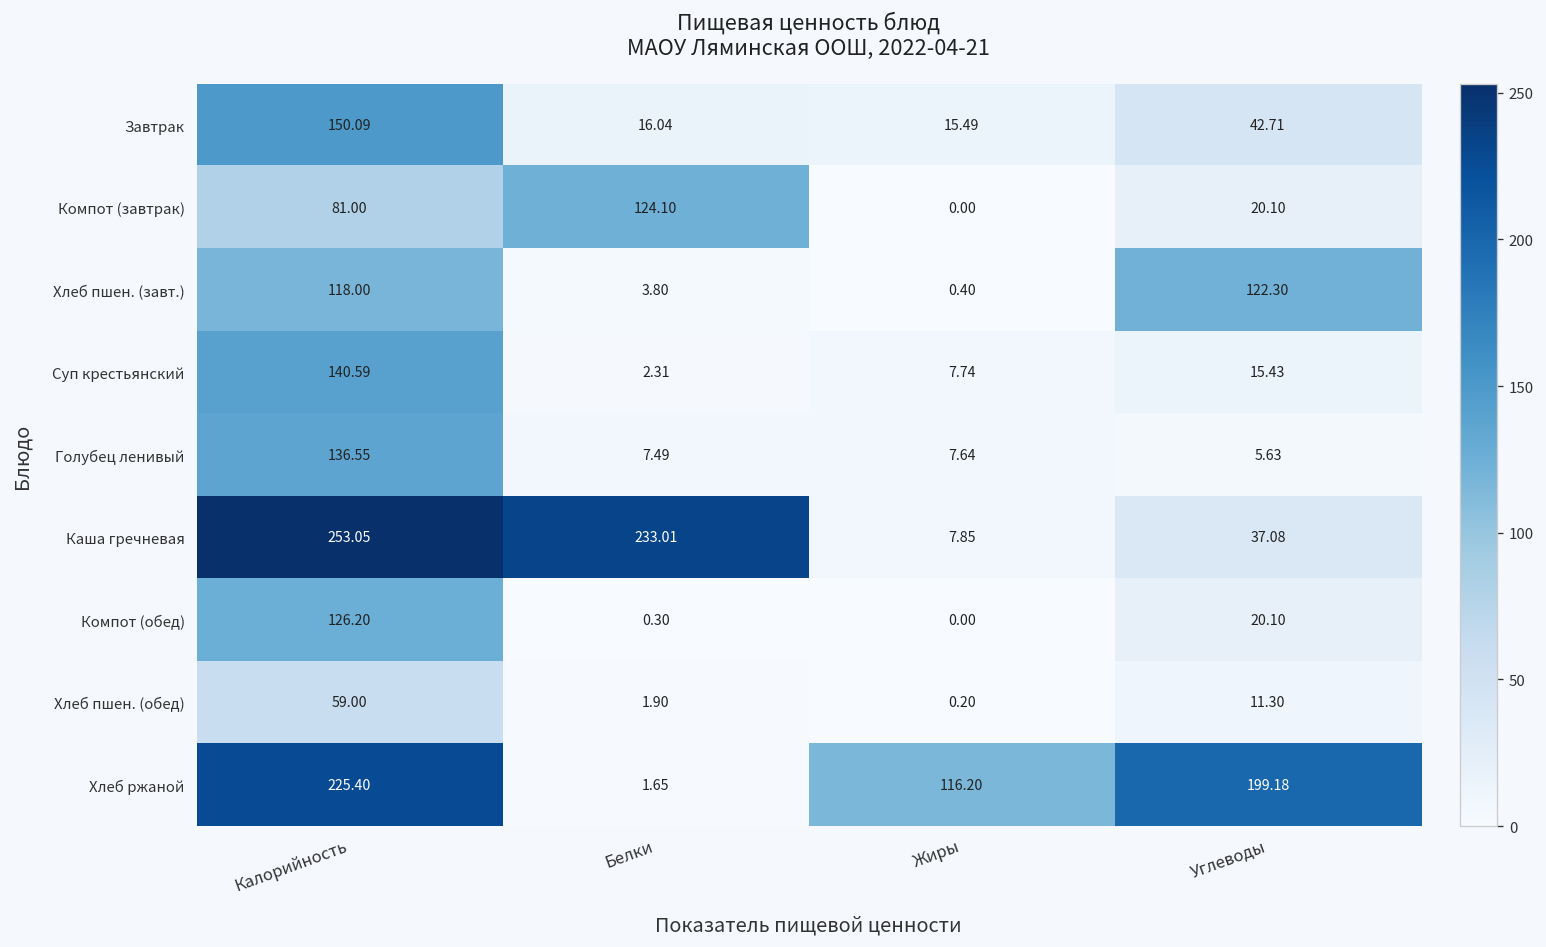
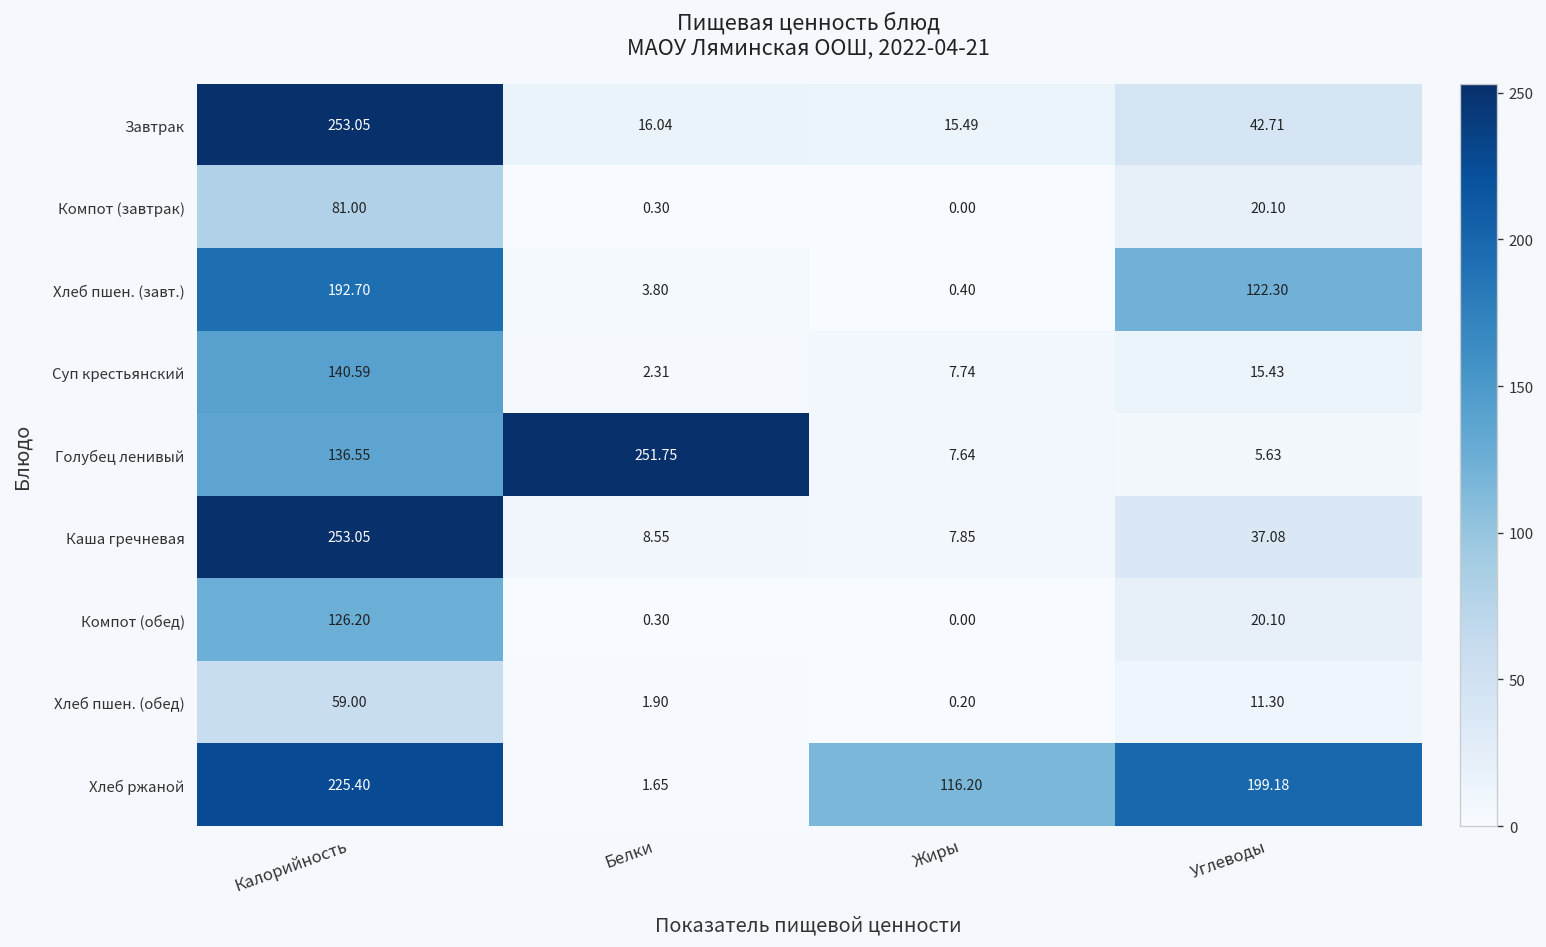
  {
    "Завтрак": {
-     "Калорийность": 150.09,
+     "Калорийность": 253.05,
      "Белки": 16.04,
      "Жиры": 15.49,
      "Углеводы": 42.71
    },
    "Компот (завтрак)": {
      "Калорийность": 81.00,
-     "Белки": 124.10,
+     "Белки": 0.30,
      "Жиры": 0.00,
      "Углеводы": 20.10
    },
    "Хлеб пшен. (завт.)": {
-     "Калорийность": 118.00,
+     "Калорийность": 192.70,
      "Белки": 3.80,
      "Жиры": 0.40,
      "Углеводы": 122.30
    },
    "Суп крестьянский": {
      "Калорийность": 140.59,
      "Белки": 2.31,
      "Жиры": 7.74,
      "Углеводы": 15.43
    },
    "Голубец ленивый": {
      "Калорийность": 136.55,
-     "Белки": 7.49,
+     "Белки": 251.75,
      "Жиры": 7.64,
      "Углеводы": 5.63
    },
    "Каша гречневая": {
      "Калорийность": 253.05,
-     "Белки": 233.01,
+     "Белки": 8.55,
      "Жиры": 7.85,
      "Углеводы": 37.08
    },
    "Компот (обед)": {
      "Калорийность": 126.20,
      "Белки": 0.30,
      "Жиры": 0.00,
      "Углеводы": 20.10
    },
    "Хлеб пшен. (обед)": {
      "Калорийность": 59.00,
      "Белки": 1.90,
      "Жиры": 0.20,
      "Углеводы": 11.30
    },
    "Хлеб ржаной": {
      "Калорийность": 225.40,
      "Белки": 1.65,
      "Жиры": 116.20,
      "Углеводы": 199.18
    }
  }
